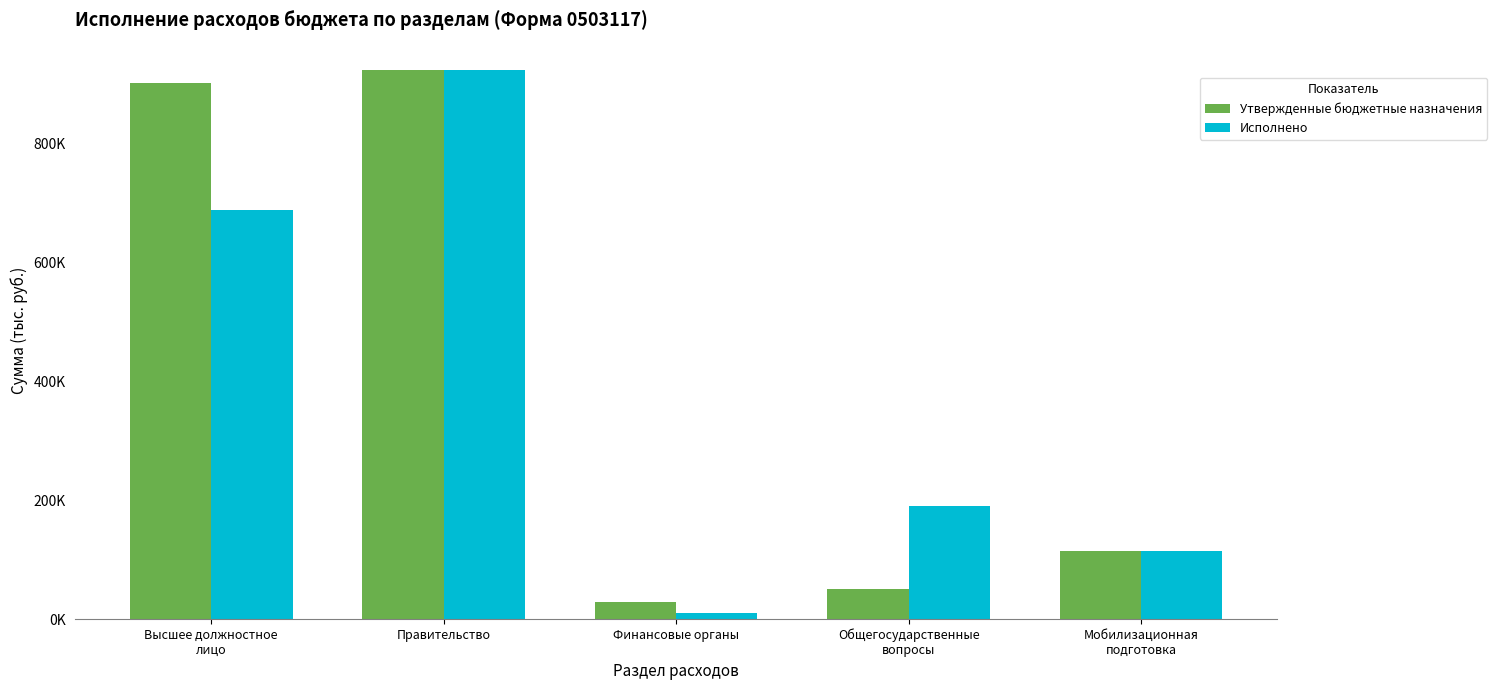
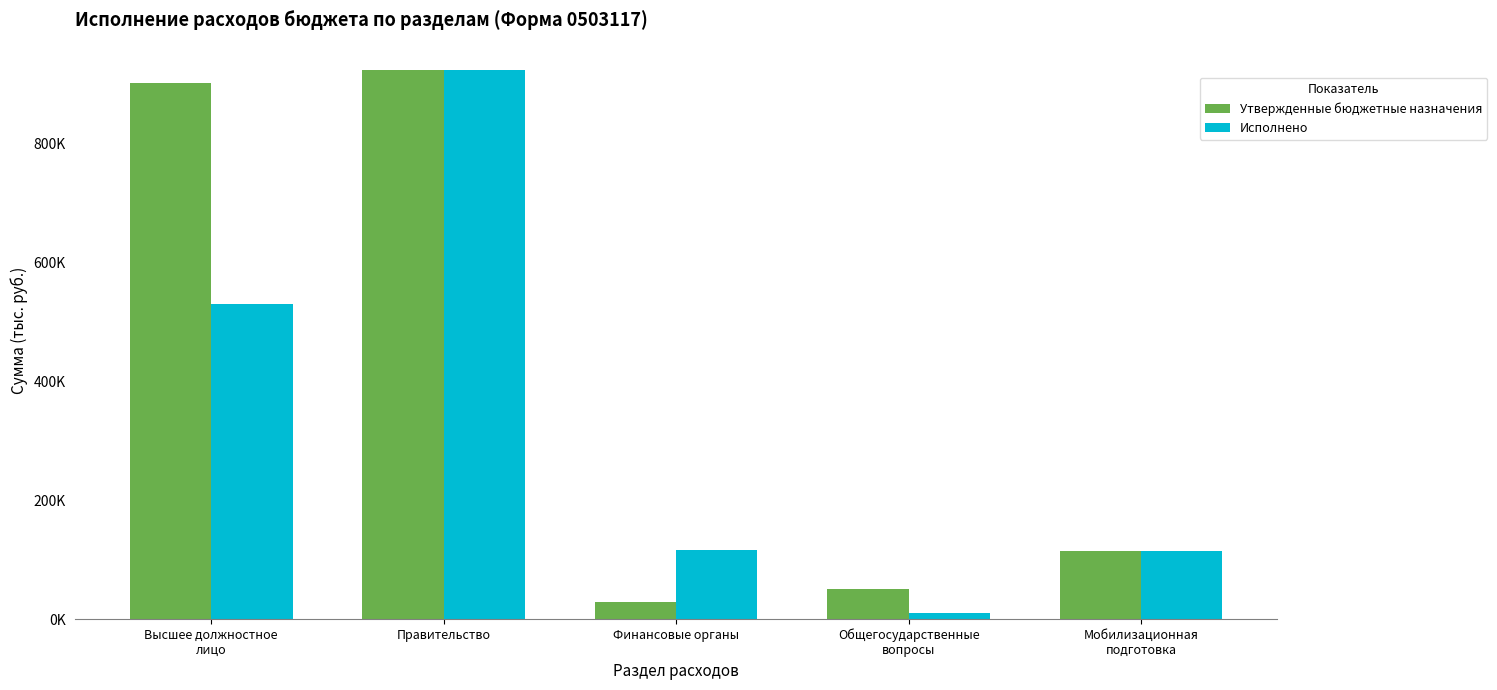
  {
    "Утвержденные бюджетные назначения": {
      "Высшее должностное лицо": 900000,
      "Правительство": 920000,
      "Финансовые органы": 30000,
      "Общегосударственные вопросы": 50000,
      "Мобилизационная подготовка": 110000
    },
    "Исполнено": {
-     "Высшее должностное лицо": 690000,
+     "Высшее должностное лицо": 530000,
      "Правительство": 920000,
-     "Финансовые органы": 10000,
-     "Общегосударственные вопросы": 190000,
+     "Финансовые органы": 120000,
+     "Общегосударственные вопросы": 10000,
      "Мобилизационная подготовка": 110000
    }
  }
